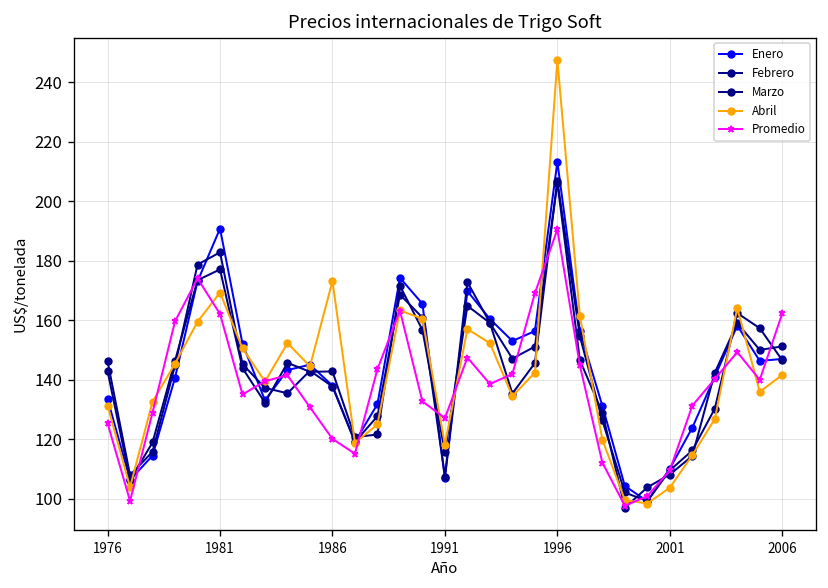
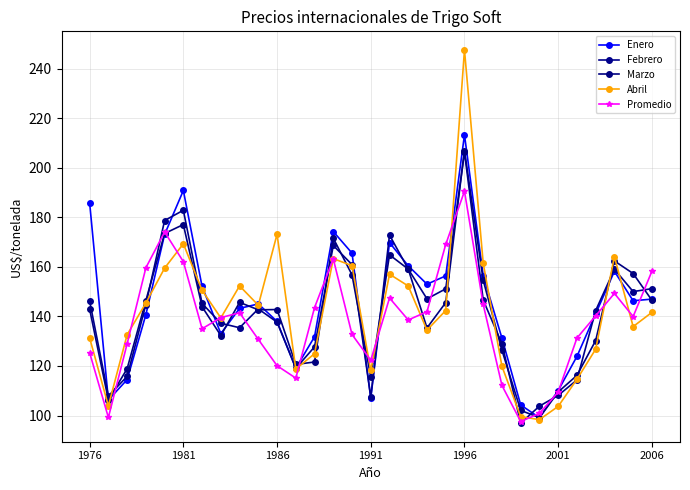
  {
    "Enero": {
-     "1976": 134,
+     "1976": 186,
      "1981": 191,
      "1996": 213
    },
    "Abril": {
      "1976": 131,
      "1981": 169,
      "1986": 173,
      "1991": 118,
      "1996": 247,
      "2001": 104,
      "2006": 142
    },
    "Promedio": {
      "1976": 125,
      "1981": 162,
      "1986": 120,
-     "1991": 127,
+     "1991": 122,
      "1996": 191,
-     "2006": 162
+     "2006": 158
    }
  }
